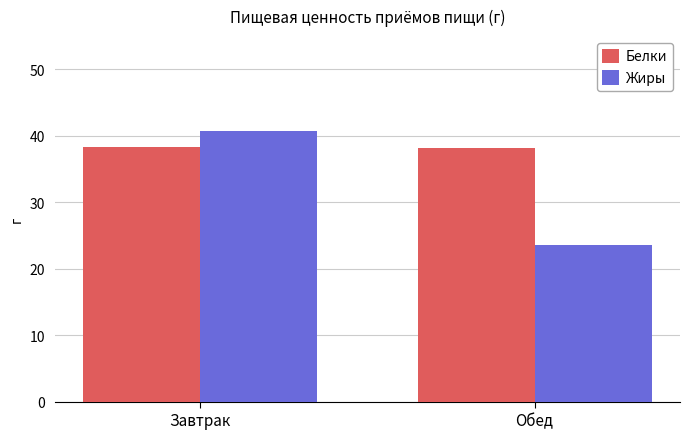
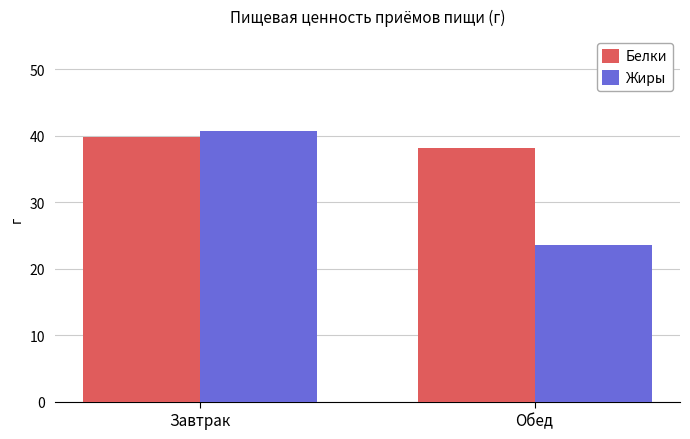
  {
    "Белки": {
-     "Завтрак": 38,
+     "Завтрак": 40,
      "Обед": 38
    },
    "Жиры": {
      "Завтрак": 41,
      "Обед": 24
    }
  }
